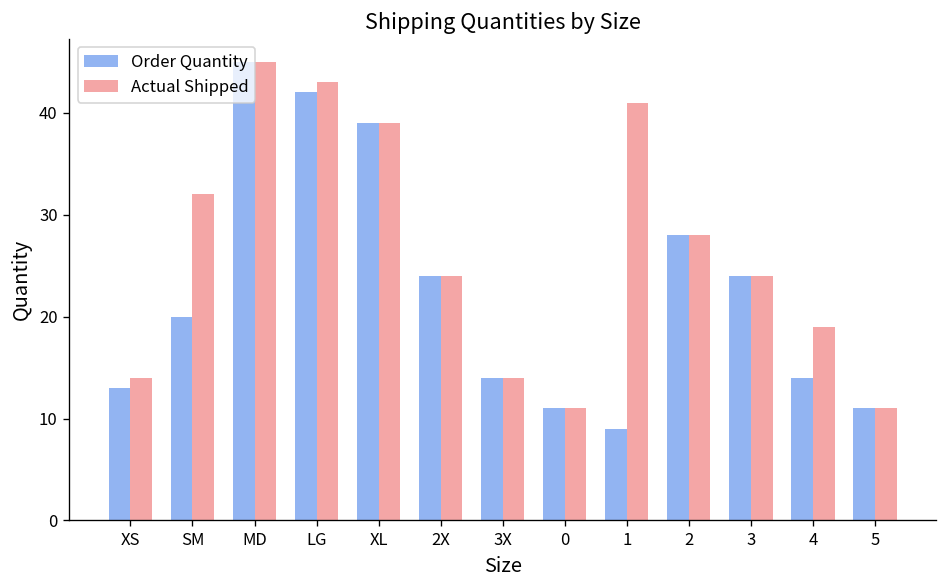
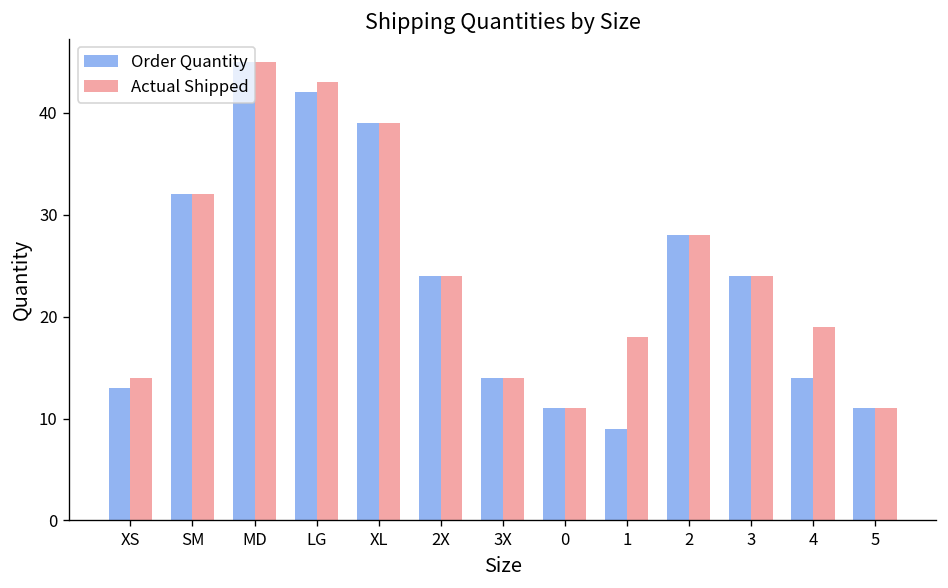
  {
    "Order Quantity": {
      "XS": 13,
-     "SM": 20,
+     "SM": 32,
      "LG": 42,
      "XL": 39,
      "2X": 24,
      "3X": 14,
      "0": 11,
      "1": 9,
      "2": 28,
      "3": 24,
      "4": 14,
      "5": 11
    },
    "Actual Shipped": {
      "XS": 14,
      "SM": 32,
      "MD": 45,
      "LG": 43,
      "XL": 39,
      "2X": 24,
      "3X": 14,
      "0": 11,
-     "1": 41,
+     "1": 18,
      "2": 28,
      "3": 24,
      "4": 19,
      "5": 11
    }
  }
